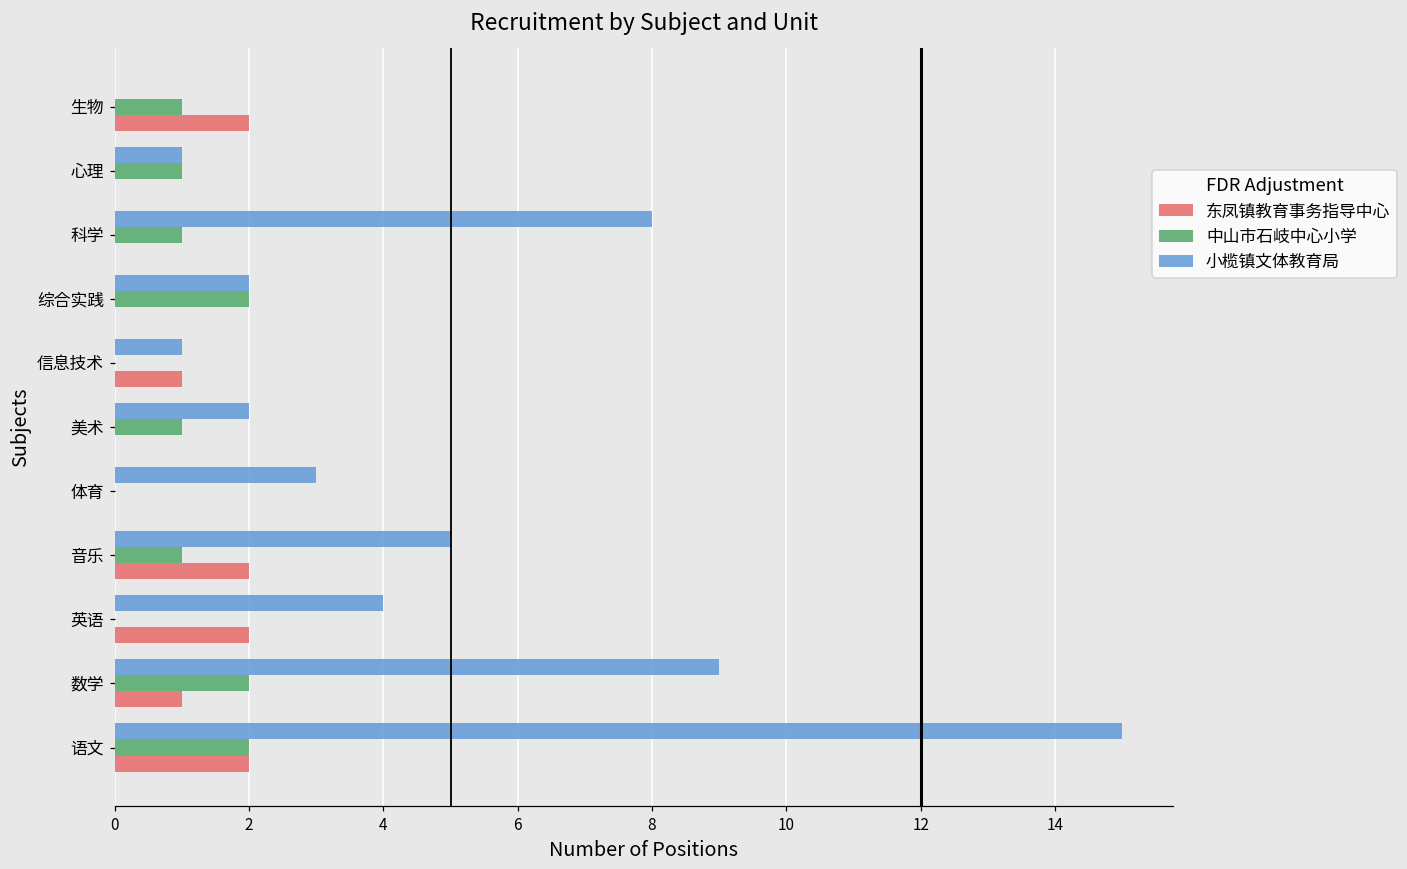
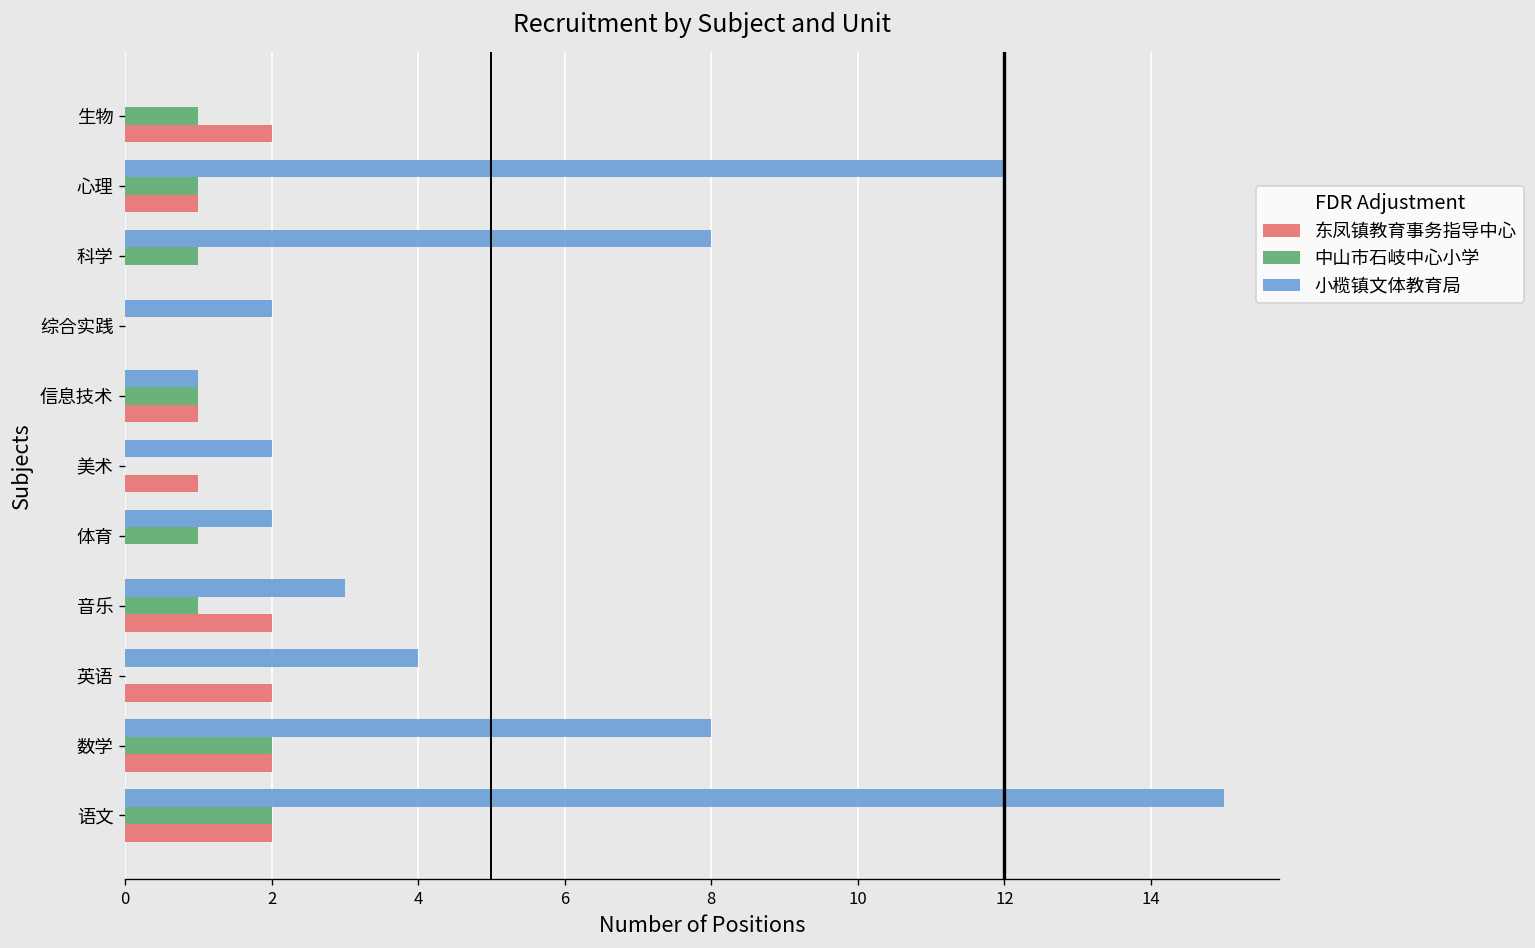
  {
    "东凤镇教育事务指导中心": {
      "生物": 2,
-     "心理": 0,
+     "心理": 1,
      "科学": 0,
      "综合实践": 0,
      "信息技术": 1,
-     "美术": 0,
+     "美术": 1,
      "体育": 0,
      "音乐": 2,
      "英语": 2,
-     "数学": 1,
+     "数学": 2,
      "语文": 2
    },
    "中山市石岐中心小学": {
      "生物": 1,
      "心理": 1,
      "科学": 1,
-     "综合实践": 2,
-     "信息技术": 0,
-     "美术": 1,
-     "体育": 0,
+     "综合实践": 0,
+     "信息技术": 1,
+     "美术": 0,
+     "体育": 1,
      "音乐": 1,
      "英语": 0,
      "数学": 2,
      "语文": 2
    },
    "小榄镇文体教育局": {
      "生物": 0,
-     "心理": 1,
+     "心理": 12,
      "科学": 8,
      "综合实践": 2,
      "信息技术": 1,
      "美术": 2,
-     "体育": 3,
-     "音乐": 5,
+     "体育": 2,
+     "音乐": 3,
      "英语": 4,
-     "数学": 9,
+     "数学": 8,
      "语文": 15
    }
  }
